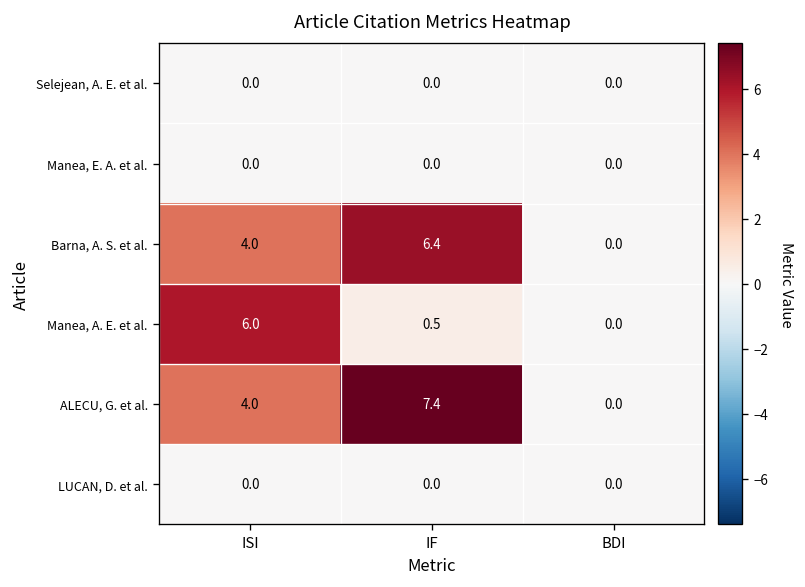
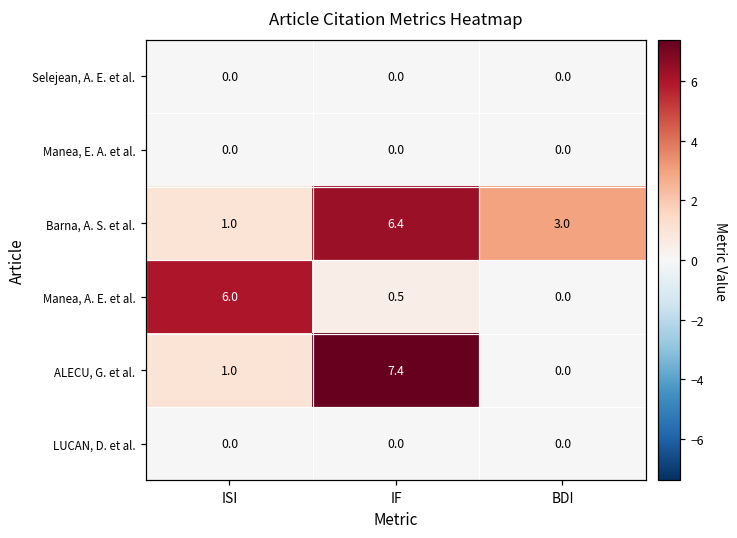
  {
    "Selejean, A. E. et al.": {
      "ISI": 0.0,
      "IF": 0.0,
      "BDI": 0.0
    },
    "Manea, E. A. et al.": {
      "ISI": 0.0,
      "IF": 0.0,
      "BDI": 0.0
    },
    "Barna, A. S. et al.": {
-     "ISI": 4.0,
+     "ISI": 1.0,
      "IF": 6.4,
-     "BDI": 0.0
+     "BDI": 3.0
    },
    "Manea, A. E. et al.": {
      "ISI": 6.0,
      "IF": 0.5,
      "BDI": 0.0
    },
    "ALECU, G. et al.": {
-     "ISI": 4.0,
+     "ISI": 1.0,
      "IF": 7.4,
      "BDI": 0.0
    },
    "LUCAN, D. et al.": {
      "ISI": 0.0,
      "IF": 0.0,
      "BDI": 0.0
    }
  }
